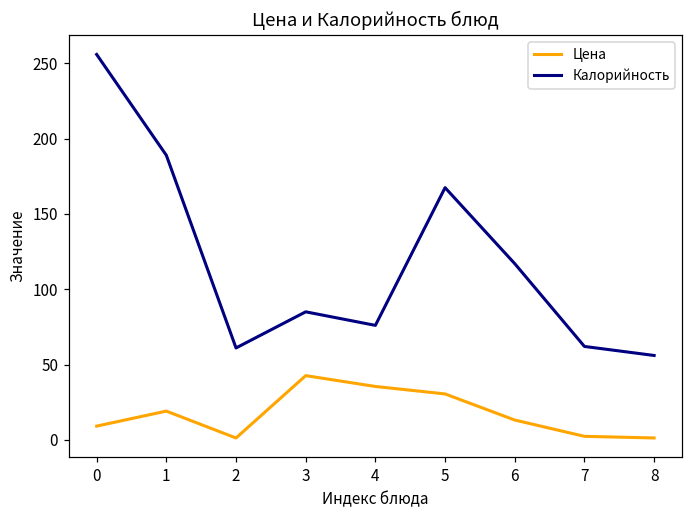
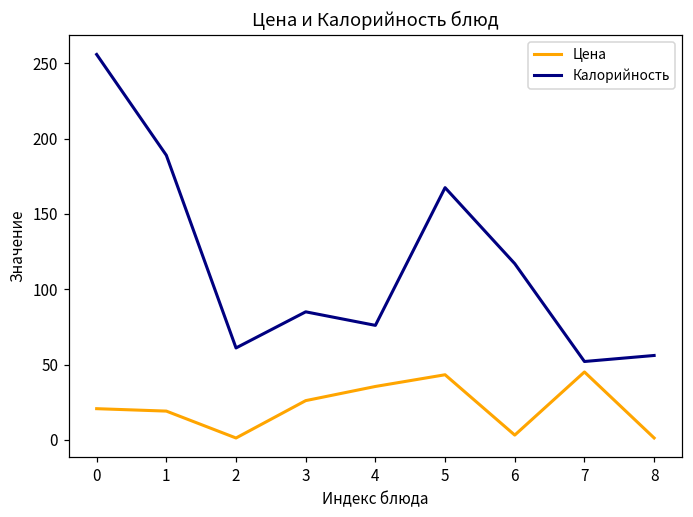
  {
    "Цена": {
-     "0": 9,
+     "0": 21,
      "1": 19,
      "2": 1,
-     "3": 43,
+     "3": 26,
      "4": 35,
-     "5": 30,
-     "6": 13,
-     "7": 2,
+     "5": 43,
+     "6": 3,
+     "7": 45,
      "8": 1
    },
    "Калорийность": {
      "0": 256,
      "1": 189,
      "2": 61,
      "3": 85,
      "4": 76,
      "5": 168,
      "6": 117,
-     "7": 62,
+     "7": 52,
      "8": 56
    }
  }
